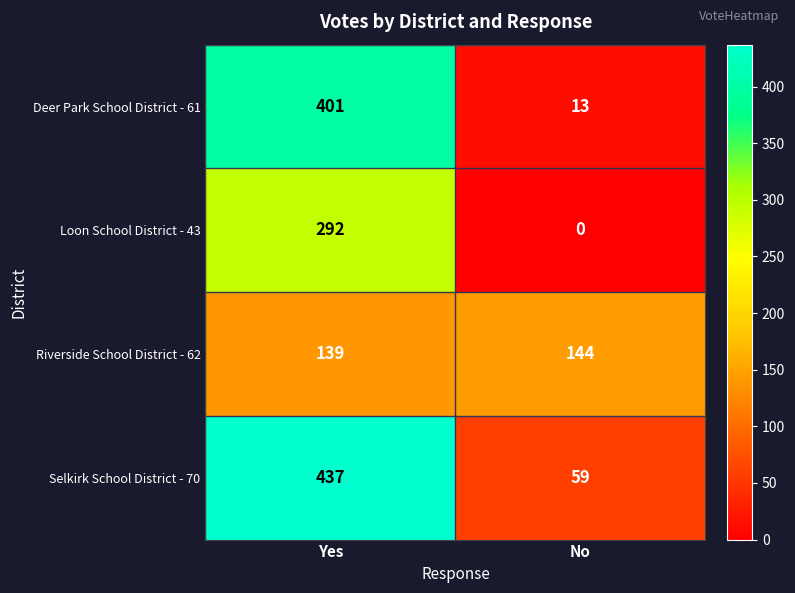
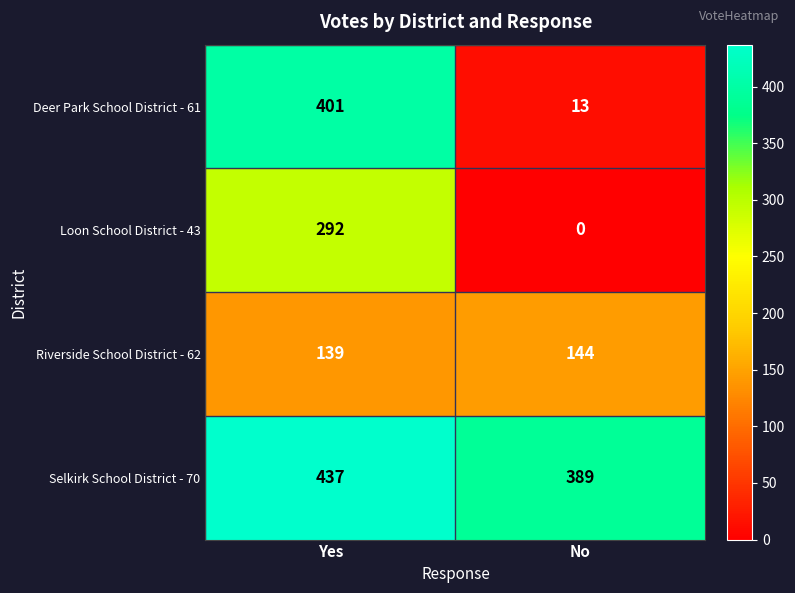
  {
    "Deer Park School District - 61": {
      "Yes": 401,
      "No": 13
    },
    "Loon School District - 43": {
      "Yes": 292,
      "No": 0
    },
    "Riverside School District - 62": {
      "Yes": 139,
      "No": 144
    },
    "Selkirk School District - 70": {
      "Yes": 437,
-     "No": 59
+     "No": 389
    }
  }
